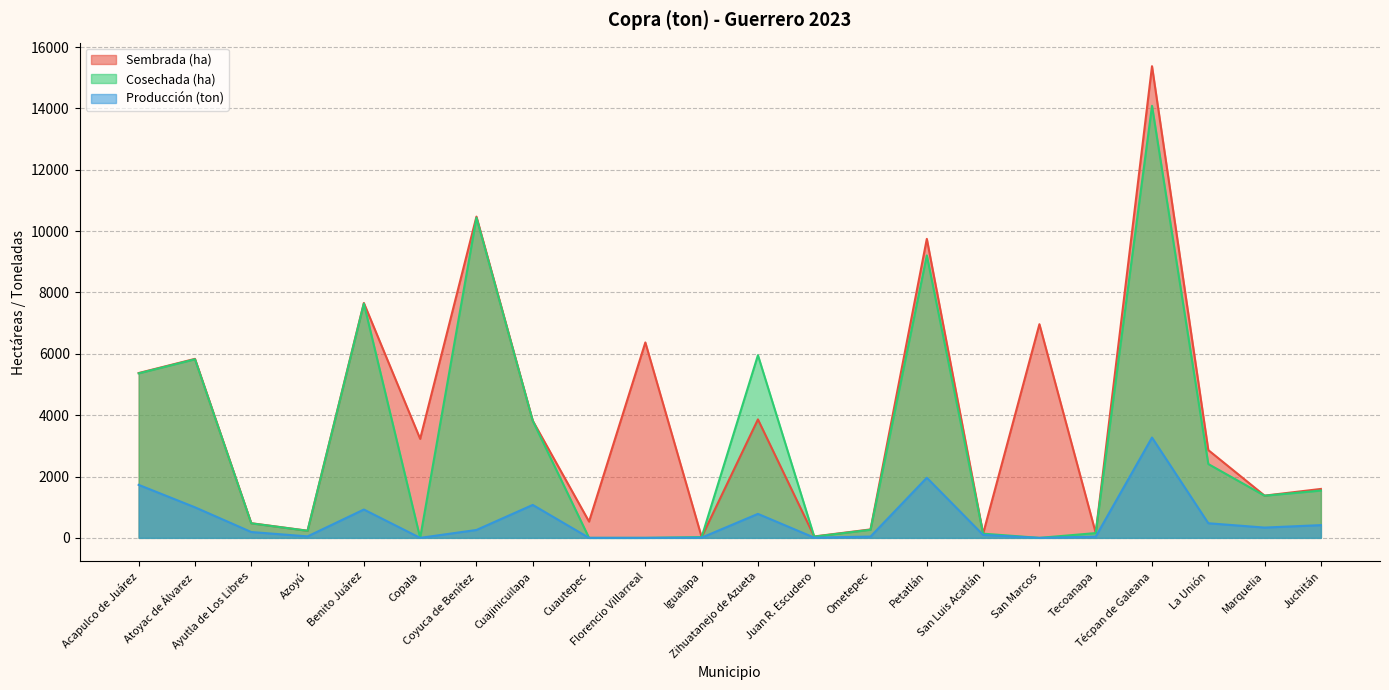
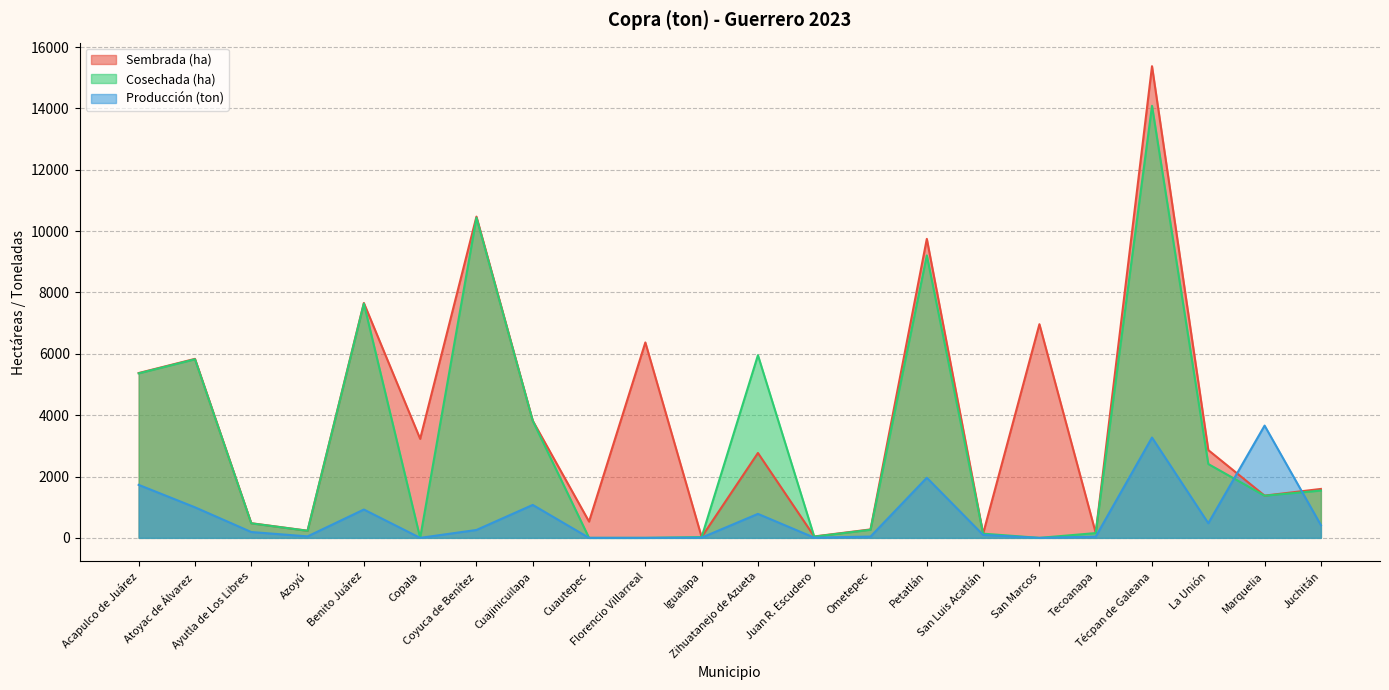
  {
    "Sembrada (ha)": {
      "Copala": 3200,
      "Cuautepec": 500,
      "Florencio Villarreal": 6400,
-     "Zihuatanejo de Azueta": 3900,
+     "Zihuatanejo de Azueta": 2800,
      "Petatlán": 9700,
      "San Marcos": 7000,
      "Técpan de Galeana": 15400,
      "La Unión": 2900
    },
    "Cosechada (ha)": {
      "Zihuatanejo de Azueta": 6000,
      "Petatlán": 9200,
      "Técpan de Galeana": 14100,
      "La Unión": 2400
    },
    "Producción (ton)": {
      "Acapulco de Juárez": 1700,
      "Atoyac de Álvarez": 1000,
      "Ayutla de Los Libres": 200,
      "Azoyú": 0,
      "Benito Juárez": 900,
      "Coyuca de Benítez": 300,
      "Cuajinicuilapa": 1100,
      "Zihuatanejo de Azueta": 800,
      "Ometepec": 0,
      "Petatlán": 2000,
      "Tecoanapa": 0,
      "Técpan de Galeana": 3300,
      "La Unión": 500,
-     "Marquelia": 300,
+     "Marquelia": 3700,
      "Juchitán": 400
    }
  }
